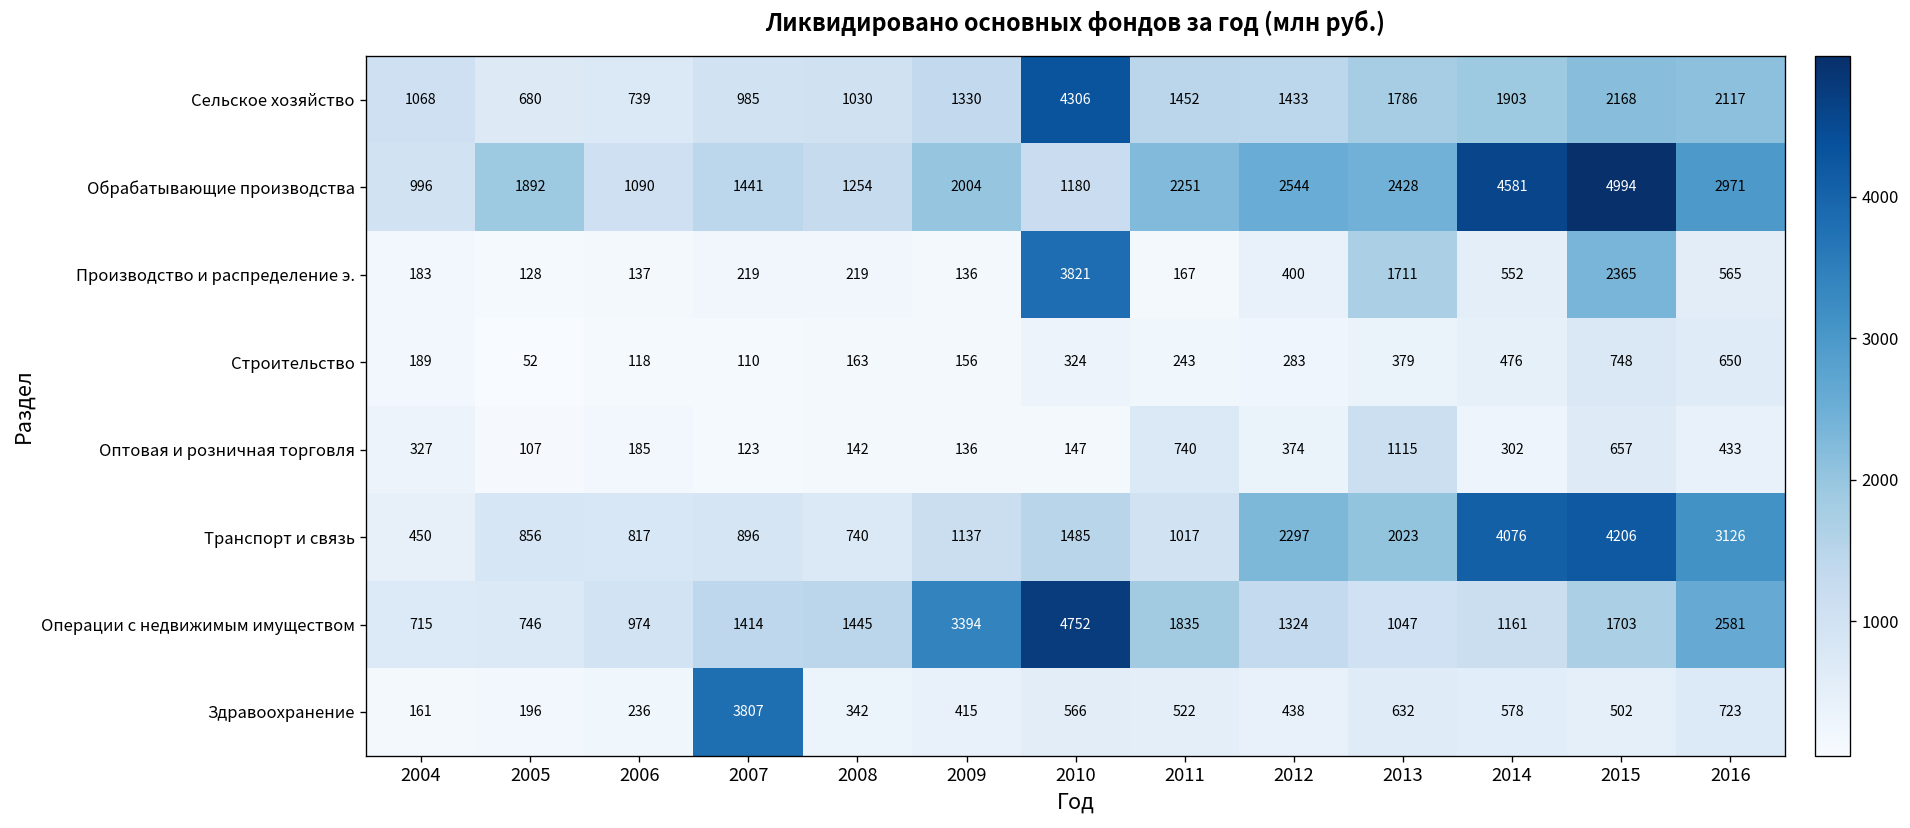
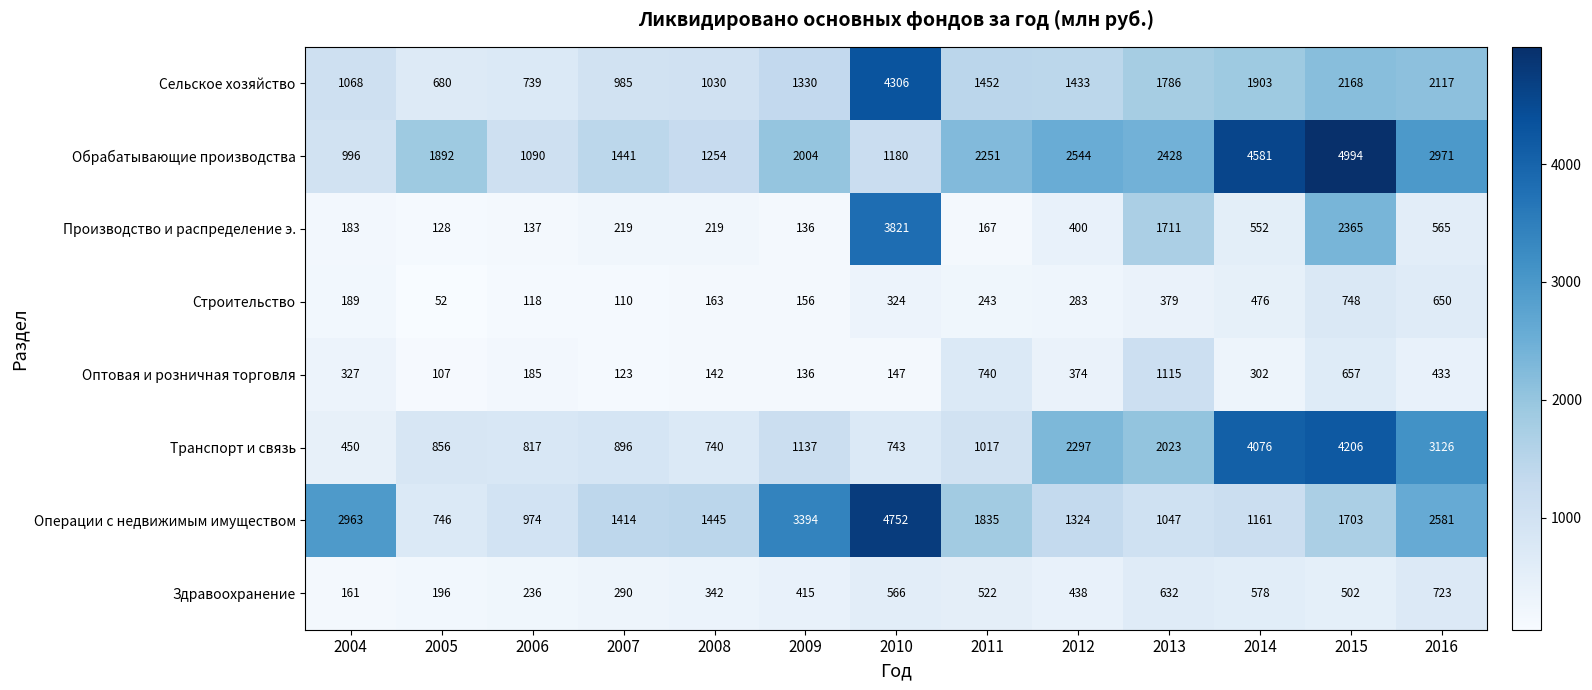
  {
    "Сельское хозяйство": {
      "2004": 1068,
      "2005": 680,
      "2006": 739,
      "2007": 985,
      "2008": 1030,
      "2009": 1330,
      "2010": 4306,
      "2011": 1452,
      "2012": 1433,
      "2013": 1786,
      "2014": 1903,
      "2015": 2168,
      "2016": 2117
    },
    "Обрабатывающие производства": {
      "2004": 996,
      "2005": 1892,
      "2006": 1090,
      "2007": 1441,
      "2008": 1254,
      "2009": 2004,
      "2010": 1180,
      "2011": 2251,
      "2012": 2544,
      "2013": 2428,
      "2014": 4581,
      "2015": 4994,
      "2016": 2971
    },
    "Производство и распределение э.": {
      "2004": 183,
      "2005": 128,
      "2006": 137,
      "2007": 219,
      "2008": 219,
      "2009": 136,
      "2010": 3821,
      "2011": 167,
      "2012": 400,
      "2013": 1711,
      "2014": 552,
      "2015": 2365,
      "2016": 565
    },
    "Строительство": {
      "2004": 189,
      "2005": 52,
      "2006": 118,
      "2007": 110,
      "2008": 163,
      "2009": 156,
      "2010": 324,
      "2011": 243,
      "2012": 283,
      "2013": 379,
      "2014": 476,
      "2015": 748,
      "2016": 650
    },
    "Оптовая и розничная торговля": {
      "2004": 327,
      "2005": 107,
      "2006": 185,
      "2007": 123,
      "2008": 142,
      "2009": 136,
      "2010": 147,
      "2011": 740,
      "2012": 374,
      "2013": 1115,
      "2014": 302,
      "2015": 657,
      "2016": 433
    },
    "Транспорт и связь": {
      "2004": 450,
      "2005": 856,
      "2006": 817,
      "2007": 896,
      "2008": 740,
      "2009": 1137,
-     "2010": 1485,
+     "2010": 743,
      "2011": 1017,
      "2012": 2297,
      "2013": 2023,
      "2014": 4076,
      "2015": 4206,
      "2016": 3126
    },
    "Операции с недвижимым имуществом": {
-     "2004": 715,
+     "2004": 2963,
      "2005": 746,
      "2006": 974,
      "2007": 1414,
      "2008": 1445,
      "2009": 3394,
      "2010": 4752,
      "2011": 1835,
      "2012": 1324,
      "2013": 1047,
      "2014": 1161,
      "2015": 1703,
      "2016": 2581
    },
    "Здравоохранение": {
      "2004": 161,
      "2005": 196,
      "2006": 236,
-     "2007": 3807,
+     "2007": 290,
      "2008": 342,
      "2009": 415,
      "2010": 566,
      "2011": 522,
      "2012": 438,
      "2013": 632,
      "2014": 578,
      "2015": 502,
      "2016": 723
    }
  }
